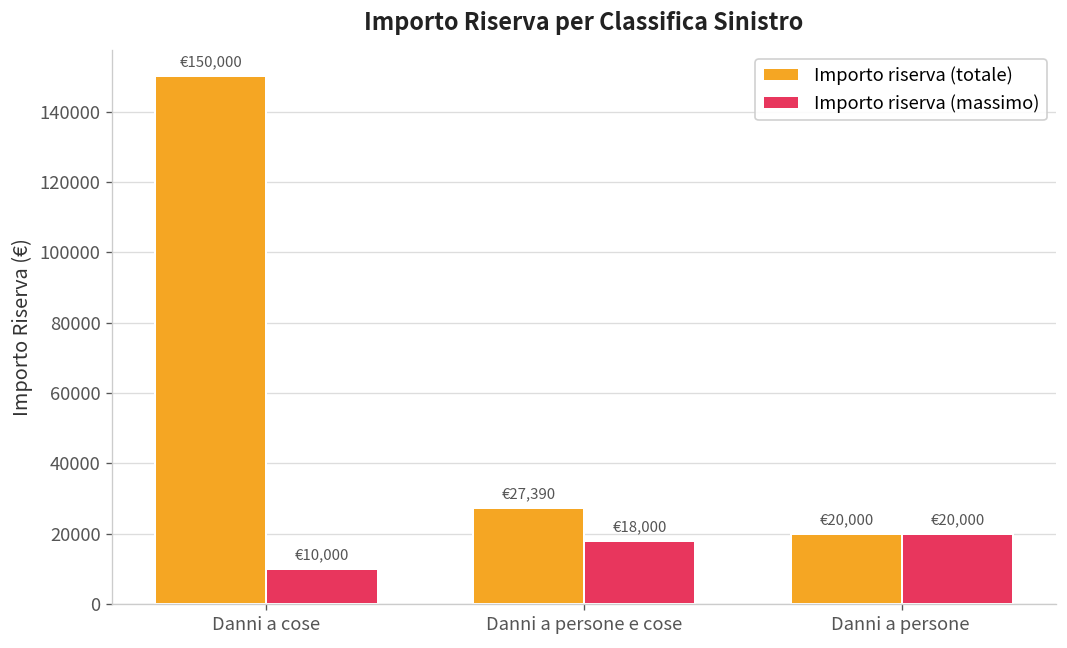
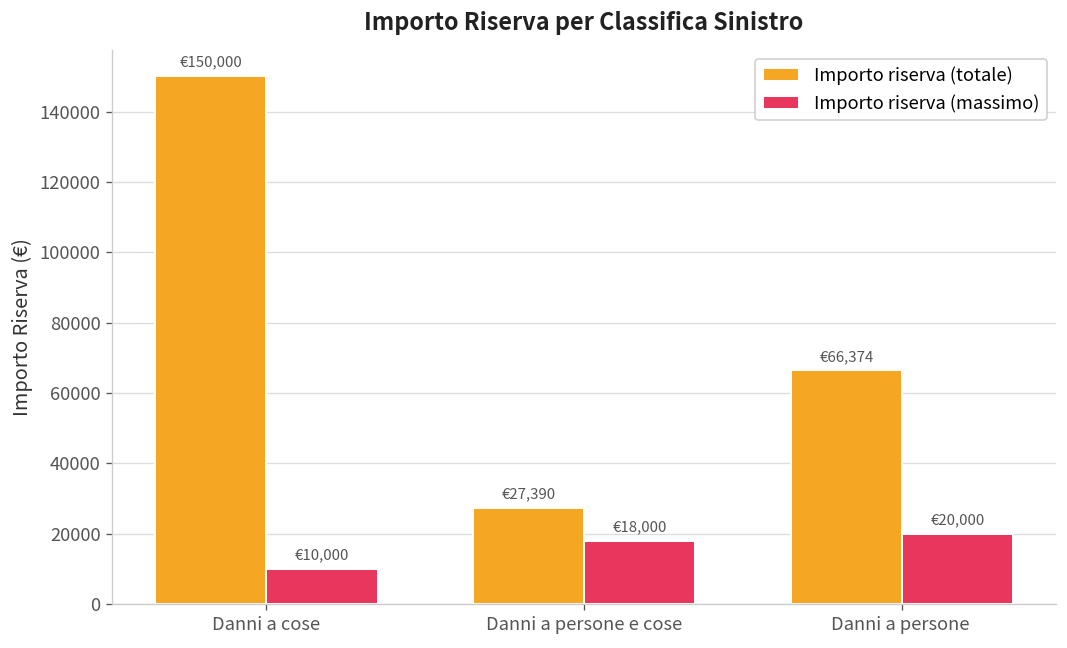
  {
    "Importo riserva (totale)": {
      "Danni a cose": "€150,000",
      "Danni a persone e cose": "€27,390",
-     "Danni a persone": "€20,000"
+     "Danni a persone": "€66,374"
    },
    "Importo riserva (massimo)": {
      "Danni a cose": "€10,000",
      "Danni a persone e cose": "€18,000",
      "Danni a persone": "€20,000"
    }
  }
